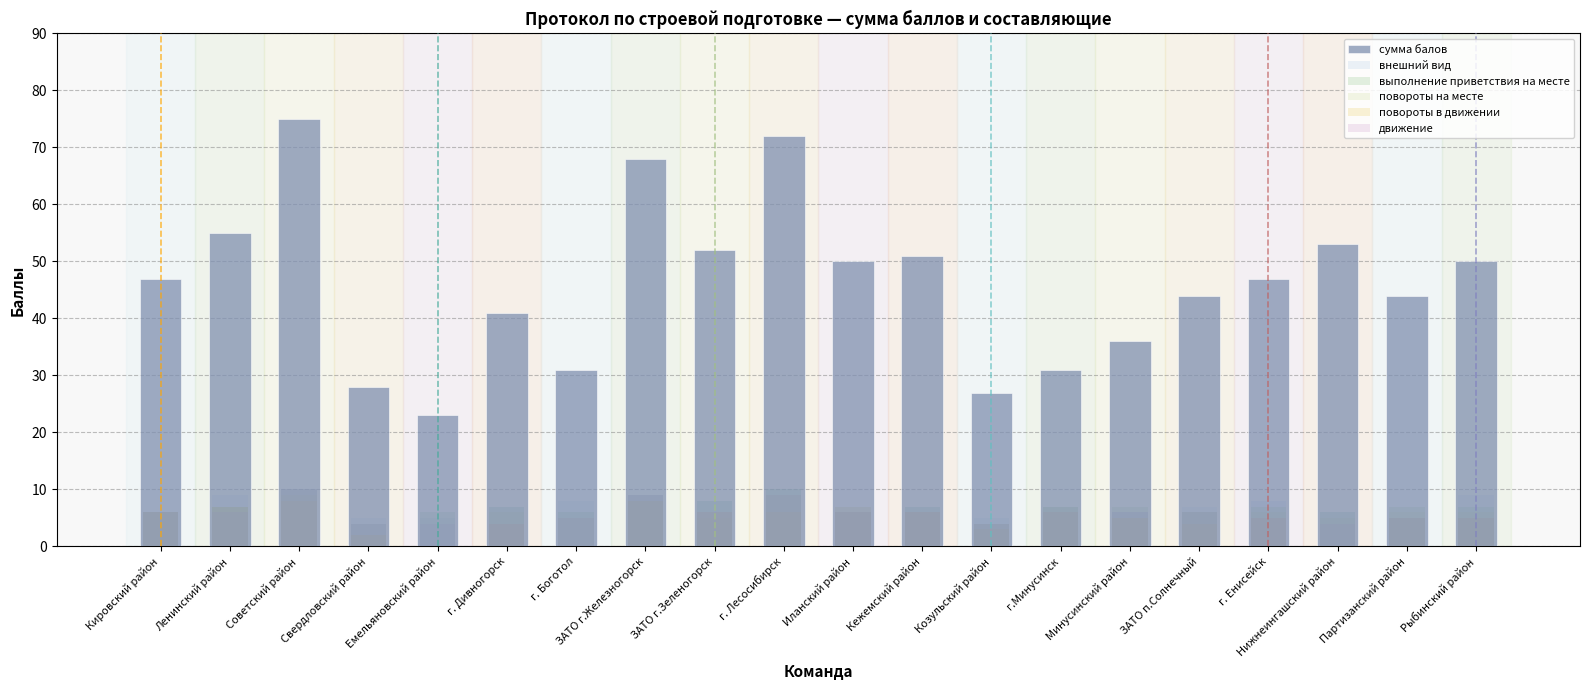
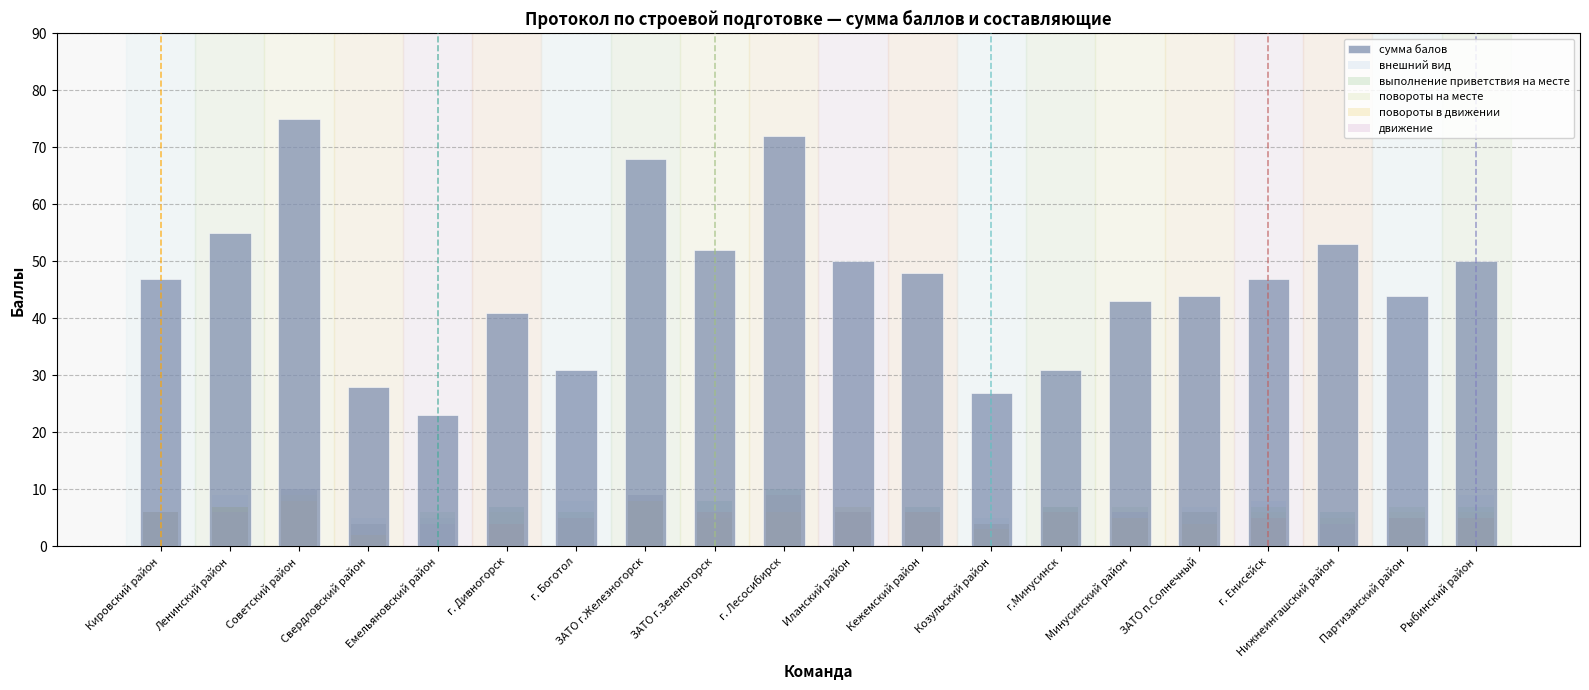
  {
    "сумма балов": {
      "Кировский район": 47,
      "Ленинский район": 55,
      "Советский район": 75,
      "Свердловский район": 28,
      "Емельяновский район": 23,
      "г. Дивногорск": 41,
      "г. Боготол": 31,
      "ЗАТО г.Железногорск": 68,
      "ЗАТО г.Зеленогорск": 52,
      "г. Лесосибирск": 72,
      "Иланский район": 50,
-     "Кежемский район": 51,
+     "Кежемский район": 48,
      "Козульский район": 27,
      "г.Минусинск": 31,
-     "Минусинский район": 36,
+     "Минусинский район": 43,
      "ЗАТО п.Солнечный": 44,
      "г. Енисейск": 47,
      "Нижнеингашский район": 53,
      "Партизанский район": 44,
      "Рыбинский район": 50
    }
  }
